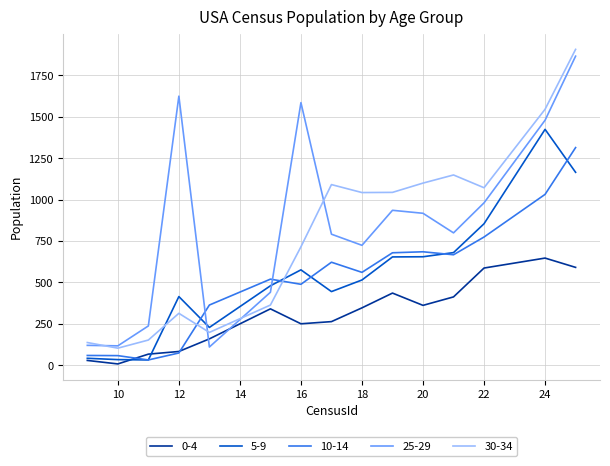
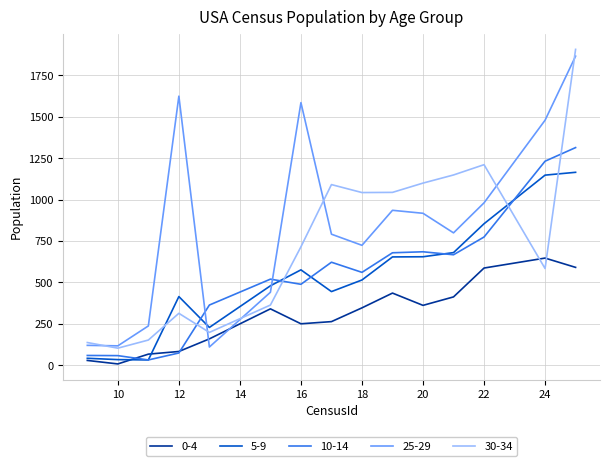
  {
    "0-4": {
      "10": 10,
      "16": 250,
      "18": 350,
      "20": 360,
      "22": 590,
      "24": 650
    },
    "5-9": {
      "10": 40,
      "12": 420,
      "16": 580,
      "18": 520,
      "20": 660,
      "22": 850,
-     "24": 1420
+     "24": 1150
    },
    "10-14": {
      "10": 60,
      "16": 490,
      "18": 560,
      "20": 690,
      "22": 770,
-     "24": 1030
+     "24": 1230
    },
    "25-29": {
      "12": 1620,
      "16": 1580,
      "18": 720,
      "20": 920,
      "22": 980,
      "24": 1480
    },
    "30-34": {
      "12": 310,
      "16": 720,
      "18": 1040,
      "20": 1100,
-     "22": 1070,
-     "24": 1540
+     "22": 1210,
+     "24": 580
    }
  }
